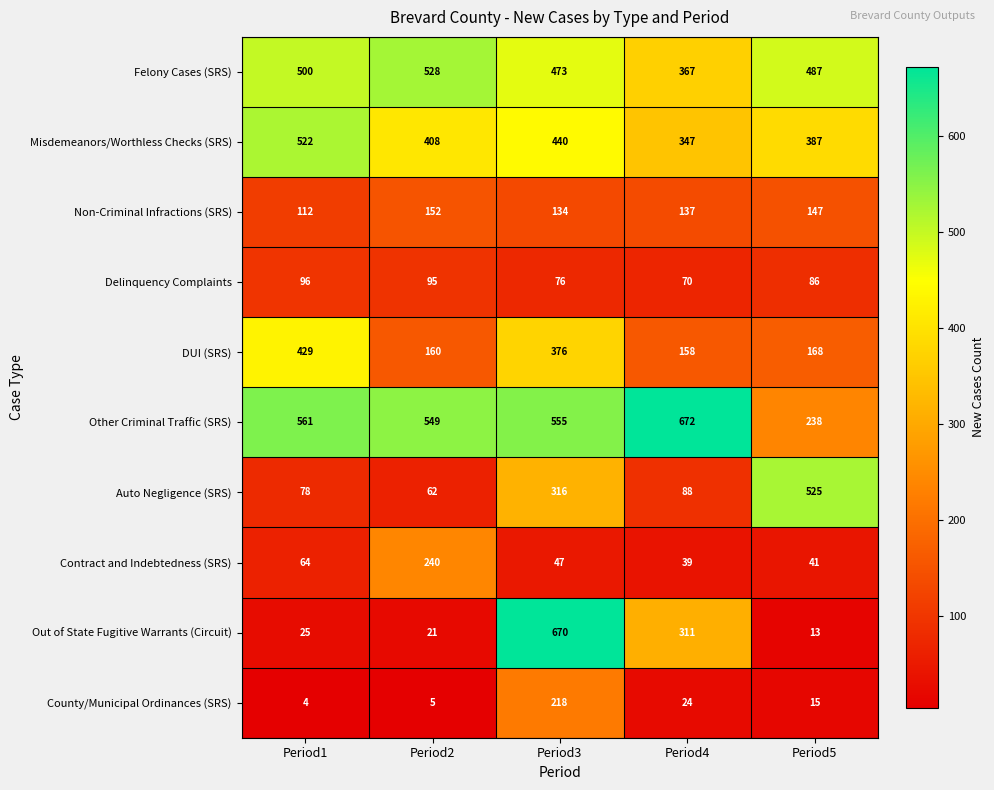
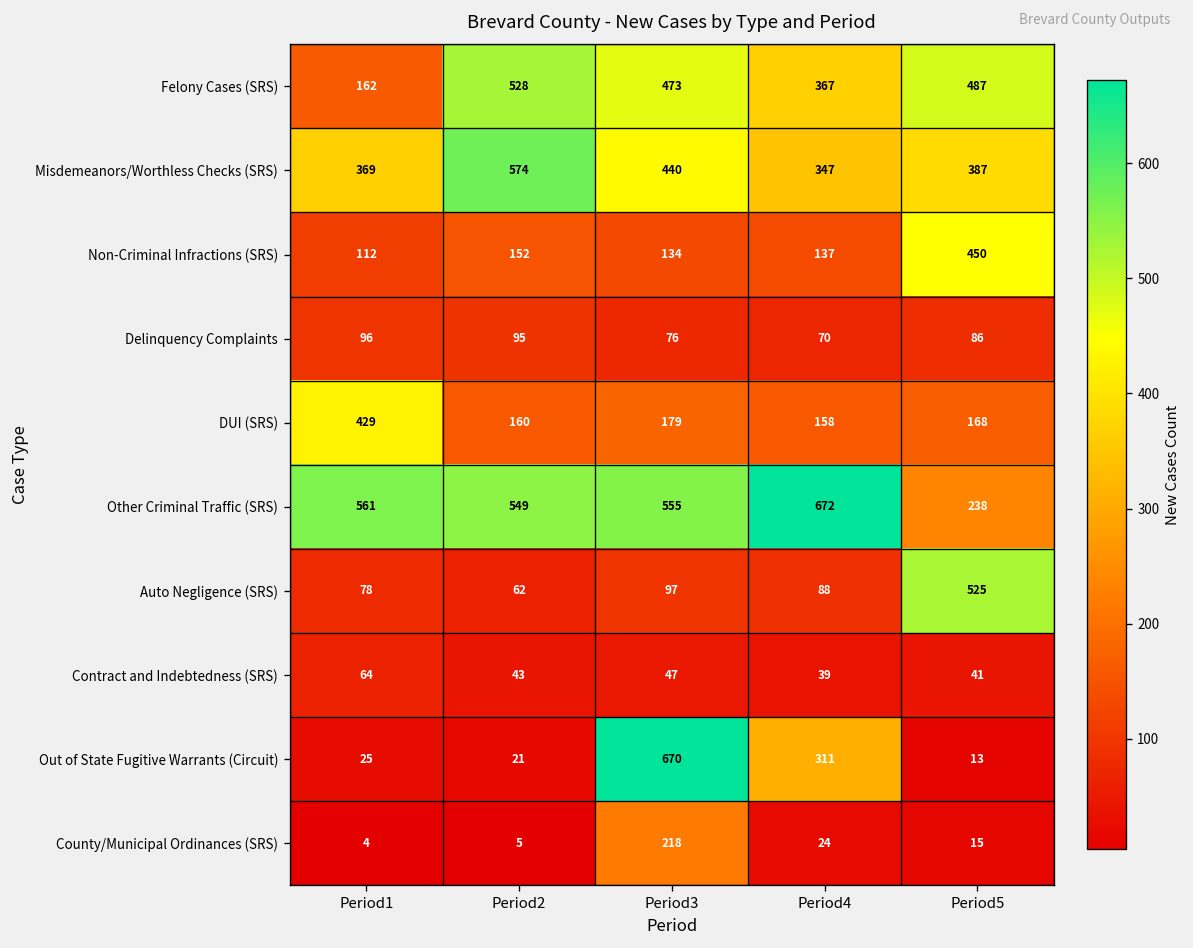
  {
    "Felony Cases (SRS)": {
-     "Period1": 500,
+     "Period1": 162,
      "Period2": 528,
      "Period3": 473,
      "Period4": 367,
      "Period5": 487
    },
    "Misdemeanors/Worthless Checks (SRS)": {
-     "Period1": 522,
-     "Period2": 408,
+     "Period1": 369,
+     "Period2": 574,
      "Period3": 440,
      "Period4": 347,
      "Period5": 387
    },
    "Non-Criminal Infractions (SRS)": {
      "Period1": 112,
      "Period2": 152,
      "Period3": 134,
      "Period4": 137,
-     "Period5": 147
+     "Period5": 450
    },
    "Delinquency Complaints": {
      "Period1": 96,
      "Period2": 95,
      "Period3": 76,
      "Period4": 70,
      "Period5": 86
    },
    "DUI (SRS)": {
      "Period1": 429,
      "Period2": 160,
-     "Period3": 376,
+     "Period3": 179,
      "Period4": 158,
      "Period5": 168
    },
    "Other Criminal Traffic (SRS)": {
      "Period1": 561,
      "Period2": 549,
      "Period3": 555,
      "Period4": 672,
      "Period5": 238
    },
    "Auto Negligence (SRS)": {
      "Period1": 78,
      "Period2": 62,
-     "Period3": 316,
+     "Period3": 97,
      "Period4": 88,
      "Period5": 525
    },
    "Contract and Indebtedness (SRS)": {
      "Period1": 64,
-     "Period2": 240,
+     "Period2": 43,
      "Period3": 47,
      "Period4": 39,
      "Period5": 41
    },
    "Out of State Fugitive Warrants (Circuit)": {
      "Period1": 25,
      "Period2": 21,
      "Period3": 670,
      "Period4": 311,
      "Period5": 13
    },
    "County/Municipal Ordinances (SRS)": {
      "Period1": 4,
      "Period2": 5,
      "Period3": 218,
      "Period4": 24,
      "Period5": 15
    }
  }
